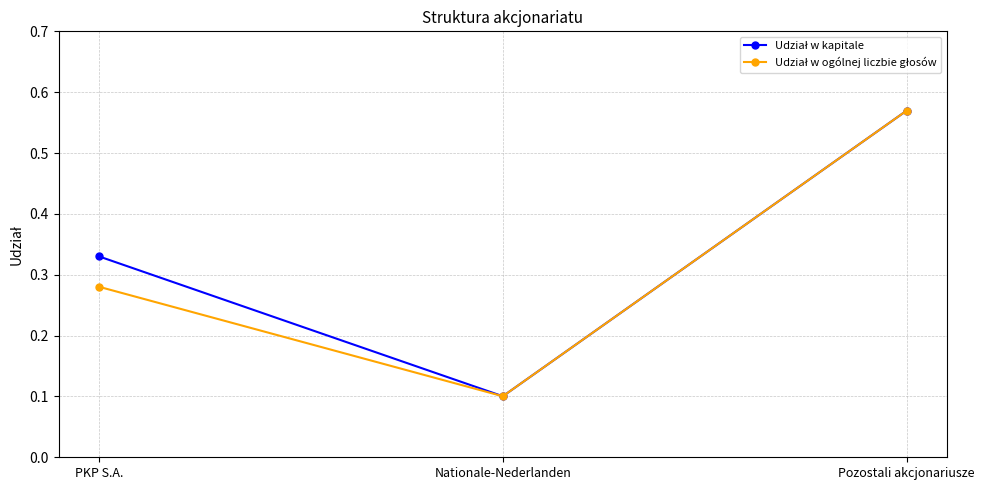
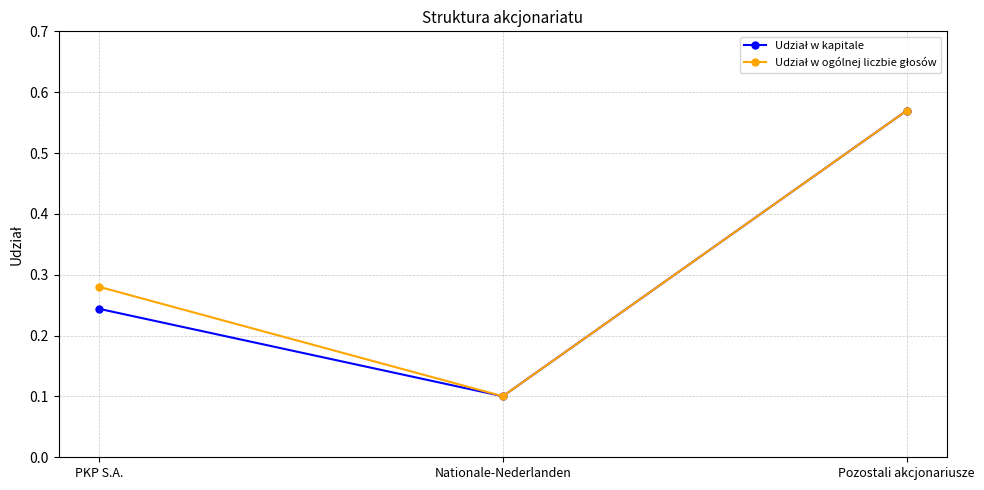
  {
    "Udział w kapitale": {
-     "PKP S.A.": 0.33
+     "PKP S.A.": 0.24
    },
    "Udział w ogólnej liczbie głosów": {
      "PKP S.A.": 0.28
    }
  }
